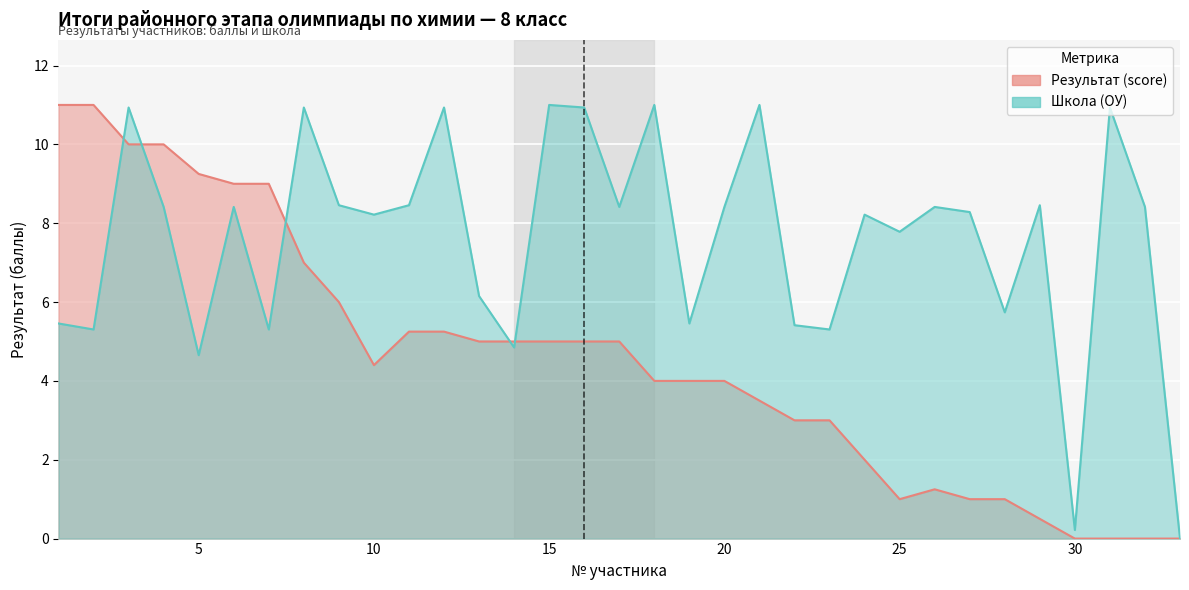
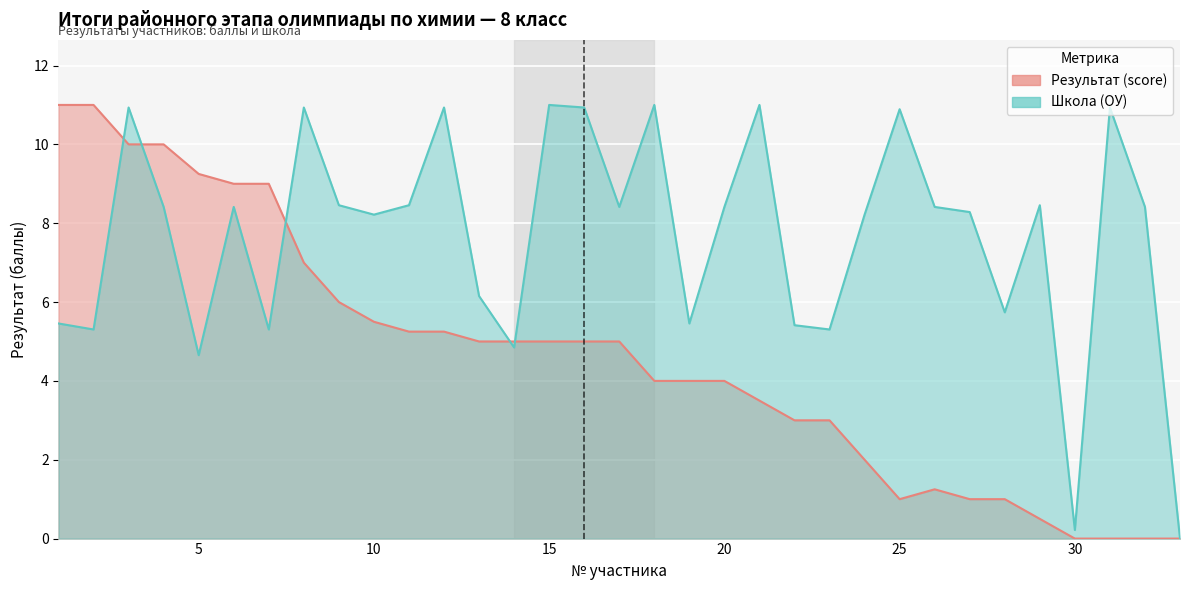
  {
    "Результат (score)": {
      "5": 9.3,
-     "10": 4.4,
+     "10": 5.5,
      "15": 5.0,
      "20": 4.0,
      "25": 1.0,
      "30": 0.0
    },
    "Школа (ОУ)": {
      "5": 4.7,
      "10": 8.2,
      "15": 11.0,
      "20": 8.4,
-     "25": 7.8,
+     "25": 10.9,
      "30": 0.2
    }
  }
